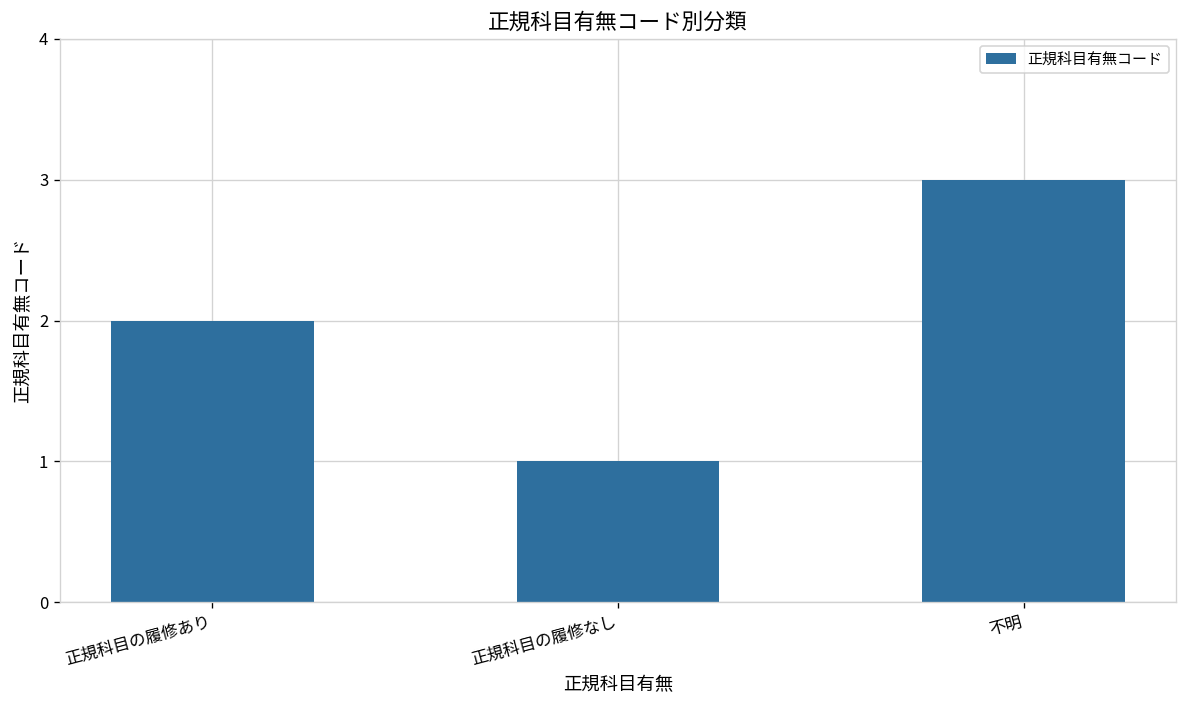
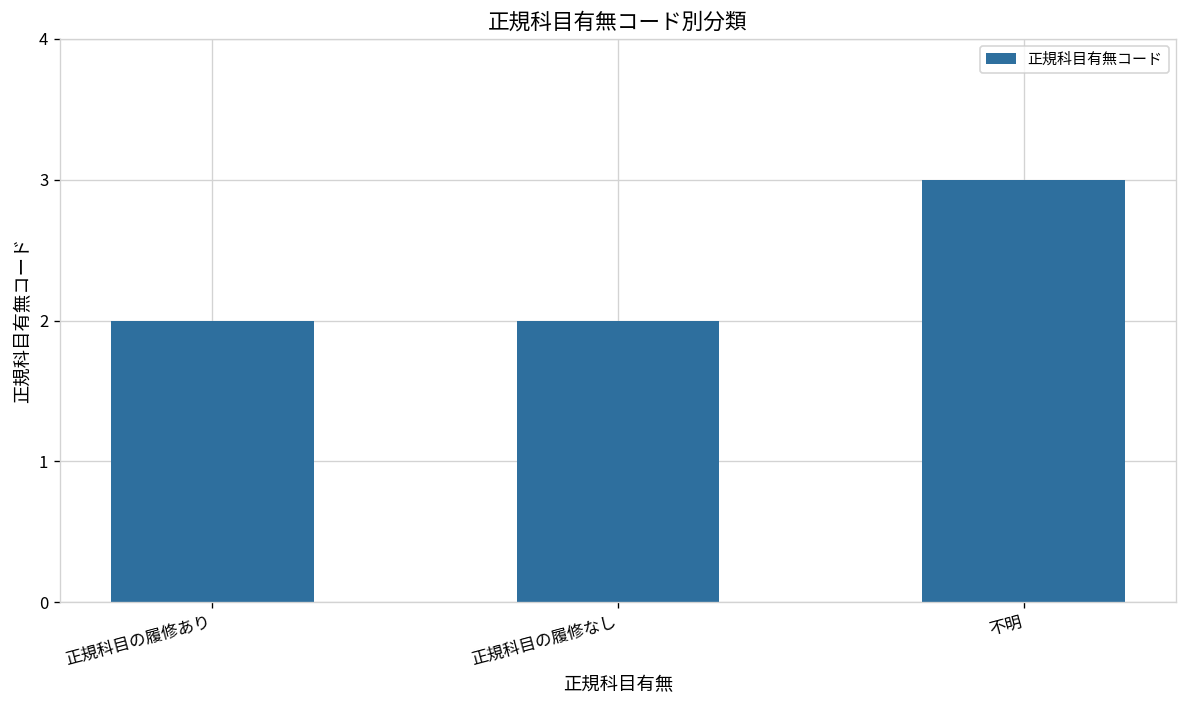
  {
    "正規科目の履修あり": 2,
-   "正規科目の履修なし": 1,
+   "正規科目の履修なし": 2,
    "不明": 3
  }
